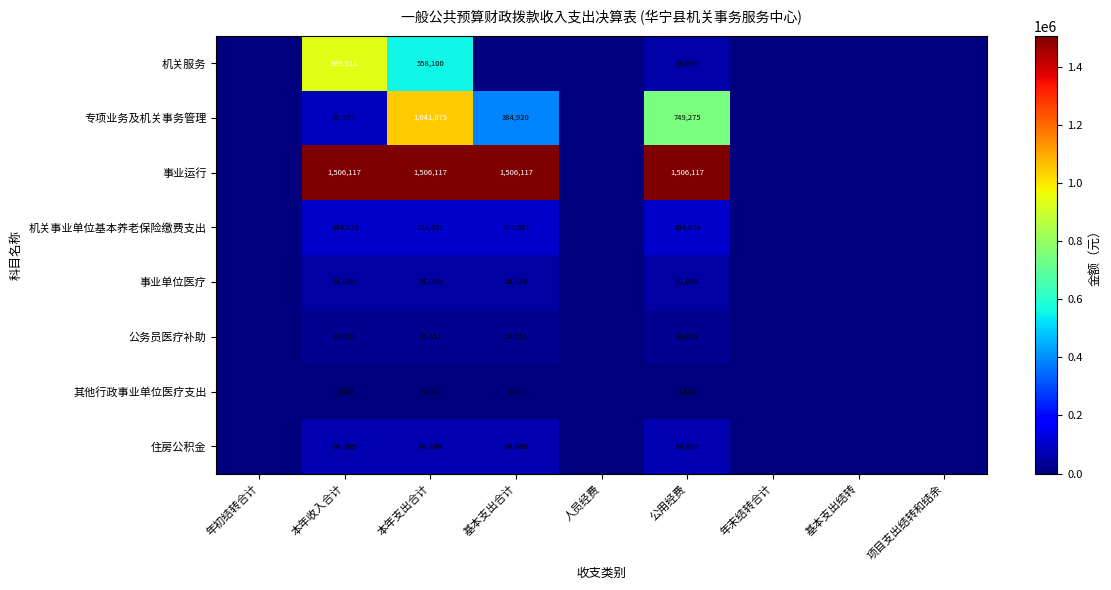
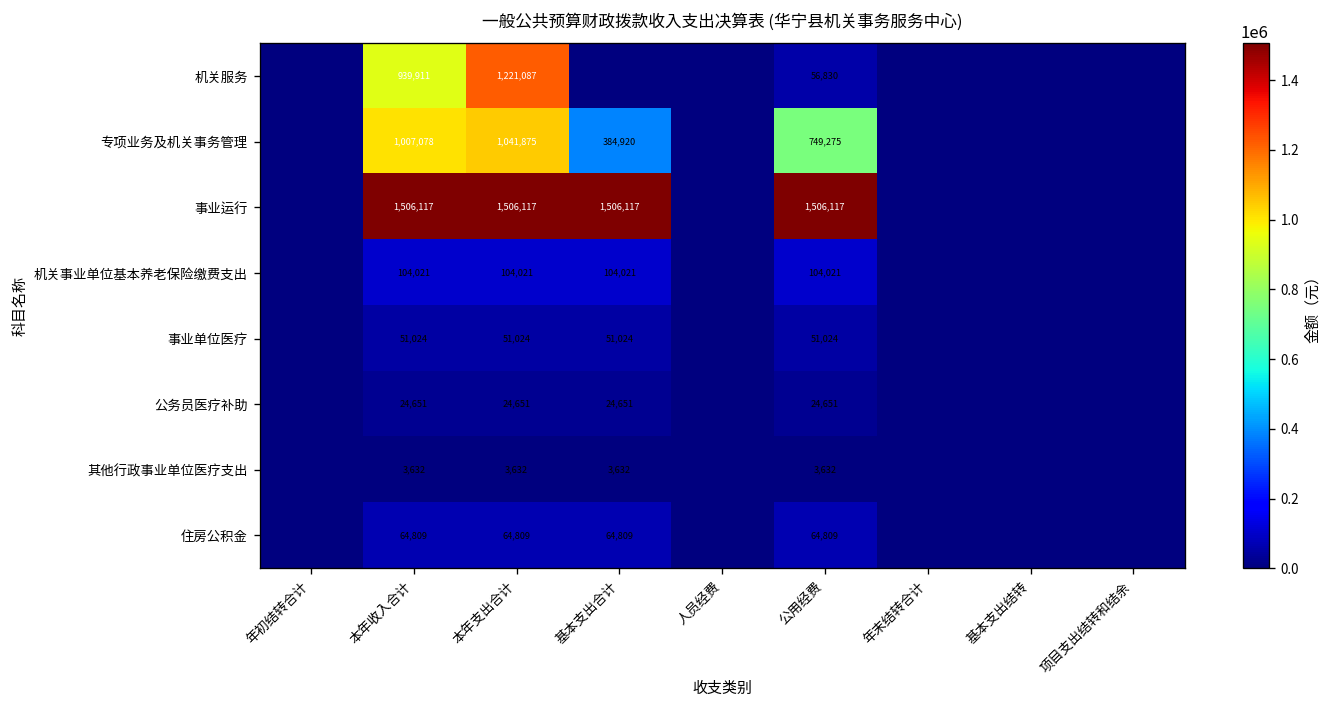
  {
    "机关服务": {
      "本年收入合计": "939,911",
-     "本年支出合计": "558,100",
+     "本年支出合计": "1,221,087",
      "公用经费": "56,830"
    },
    "专项业务及机关事务管理": {
-     "本年收入合计": "83,871",
+     "本年收入合计": "1,007,078",
      "本年支出合计": "1,041,875",
      "基本支出合计": "384,920",
      "公用经费": "749,275"
    },
    "事业运行": {
      "本年收入合计": "1,506,117",
      "本年支出合计": "1,506,117",
      "基本支出合计": "1,506,117",
      "公用经费": "1,506,117"
    },
    "机关事业单位基本养老保险缴费支出": {
      "本年收入合计": "104,021",
      "本年支出合计": "104,021",
      "基本支出合计": "104,021",
      "公用经费": "104,021"
    },
    "事业单位医疗": {
      "本年收入合计": "51,024",
      "本年支出合计": "51,024",
      "基本支出合计": "51,024",
      "公用经费": "51,024"
    },
    "公务员医疗补助": {
      "本年收入合计": "24,651",
      "本年支出合计": "24,651",
      "基本支出合计": "24,651",
      "公用经费": "24,651"
    },
    "其他行政事业单位医疗支出": {
      "本年收入合计": "3,632",
      "本年支出合计": "3,632",
      "基本支出合计": "3,632",
      "公用经费": "3,632"
    },
    "住房公积金": {
      "本年收入合计": "64,809",
      "本年支出合计": "64,809",
      "基本支出合计": "64,809",
      "公用经费": "64,809"
    }
  }
